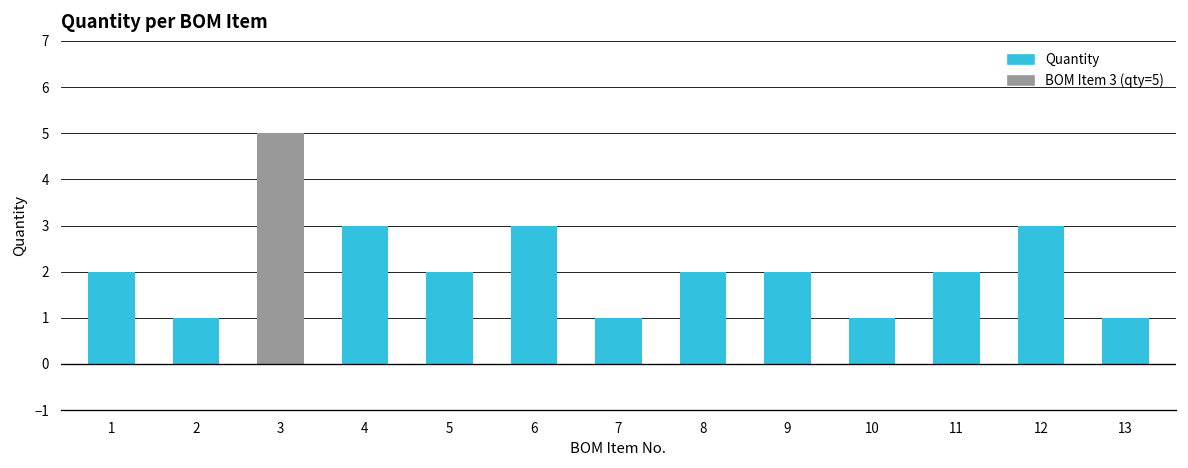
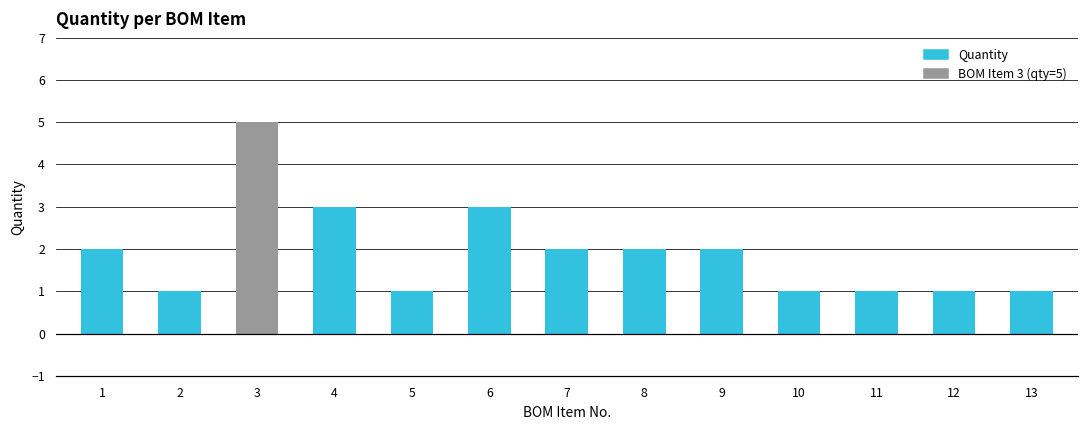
  {
    "1": 2,
    "2": 1,
    "3": 5,
    "4": 3,
-   "5": 2,
+   "5": 1,
    "6": 3,
-   "7": 1,
+   "7": 2,
    "8": 2,
    "9": 2,
    "10": 1,
-   "11": 2,
-   "12": 3,
+   "11": 1,
+   "12": 1,
    "13": 1
  }
